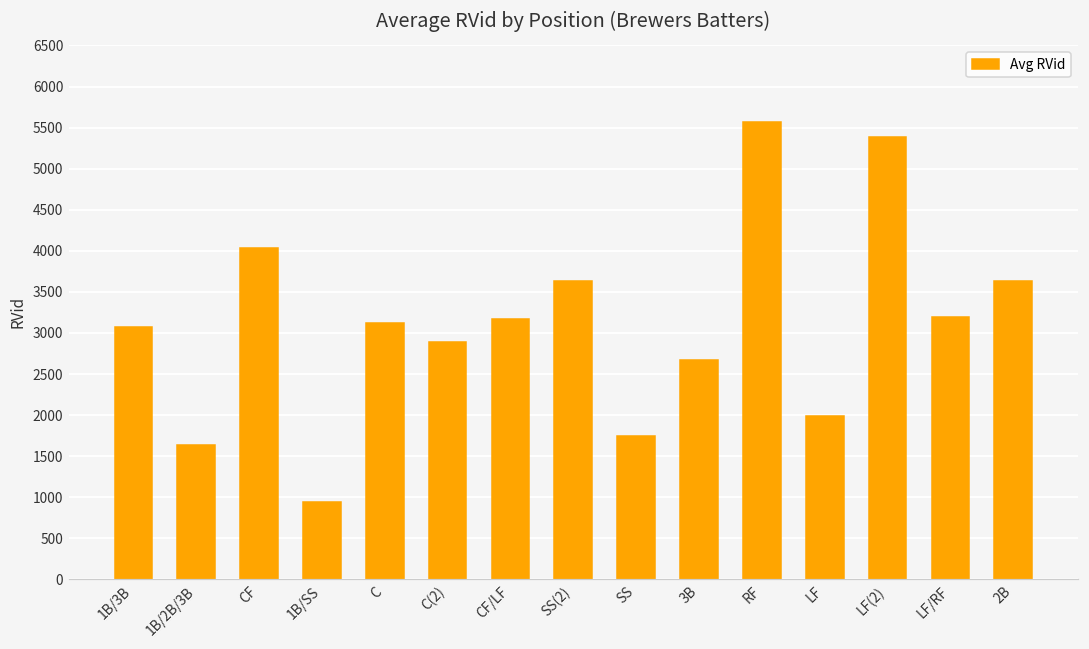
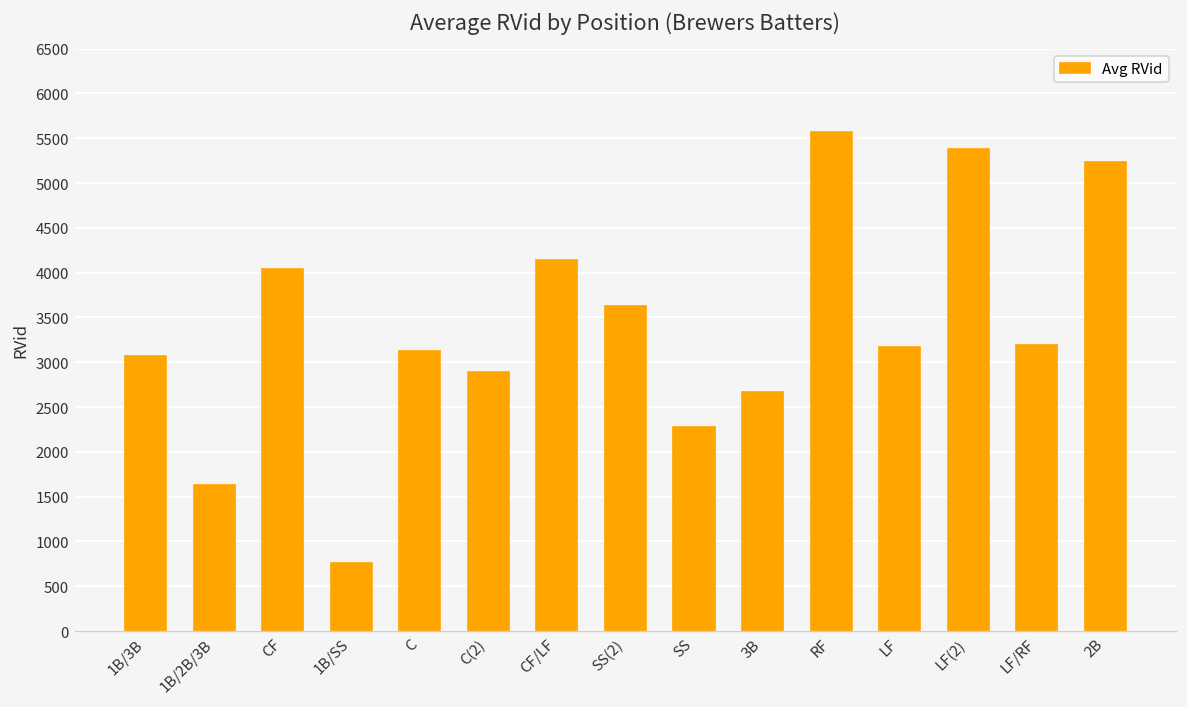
  {
    "1B/3B": 3100,
    "1B/2B/3B": 1600,
    "CF": 4000,
-   "1B/SS": 900,
+   "1B/SS": 800,
    "C": 3100,
    "C(2)": 2900,
-   "CF/LF": 3200,
+   "CF/LF": 4100,
    "SS(2)": 3600,
-   "SS": 1700,
+   "SS": 2300,
    "3B": 2700,
    "RF": 5600,
-   "LF": 2000,
+   "LF": 3200,
    "LF(2)": 5400,
    "LF/RF": 3200,
-   "2B": 3600
+   "2B": 5200
  }
